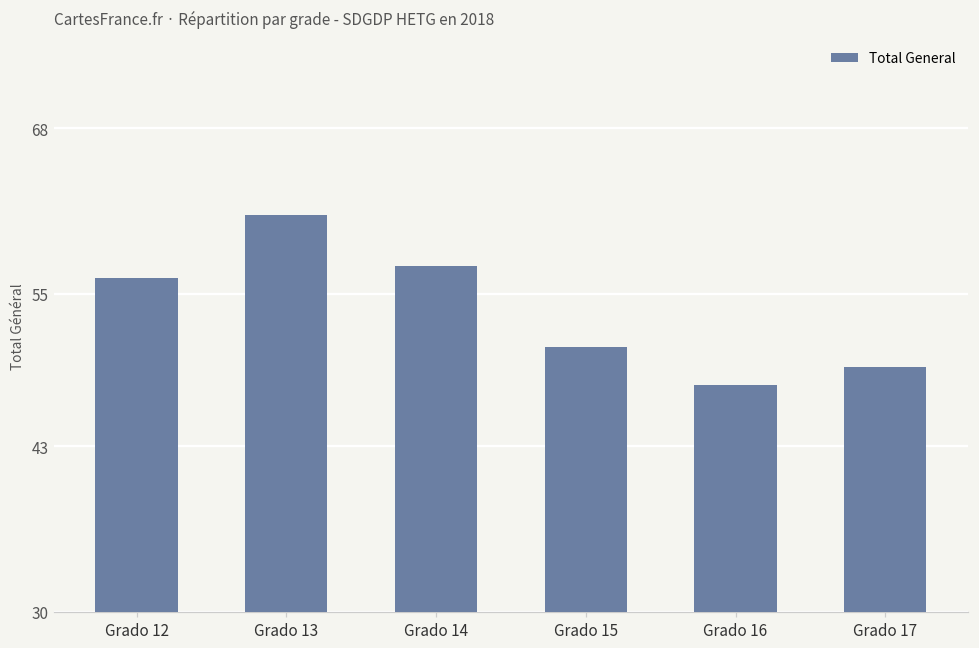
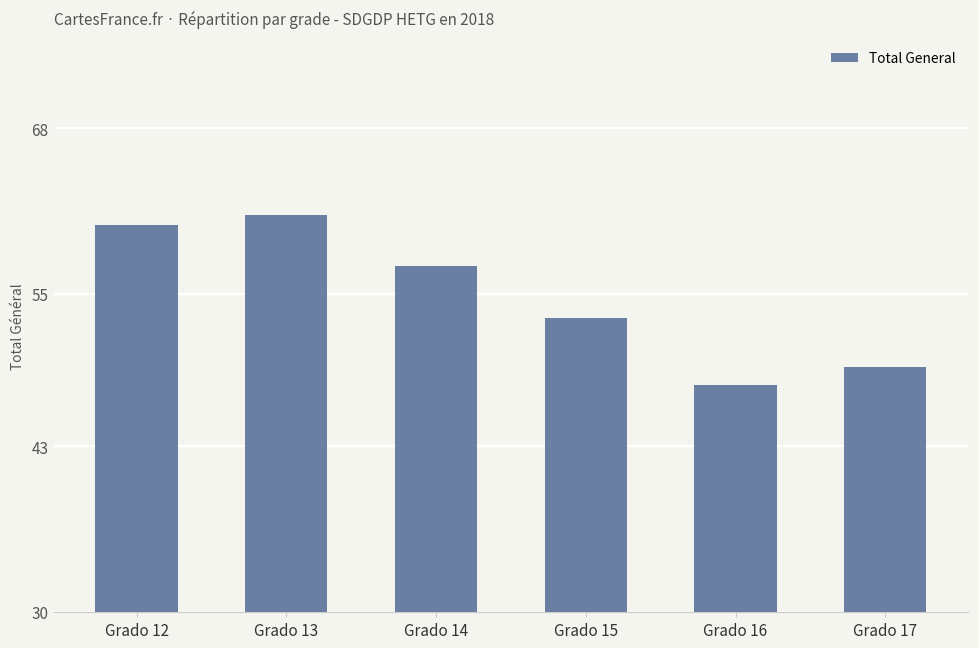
  {
-   "Grado 12": 56.2,
+   "Grado 12": 60.4,
    "Grado 13": 61.2,
    "Grado 14": 57.2,
-   "Grado 15": 50.8,
+   "Grado 15": 53.1,
    "Grado 16": 47.8,
    "Grado 17": 49.2
  }
